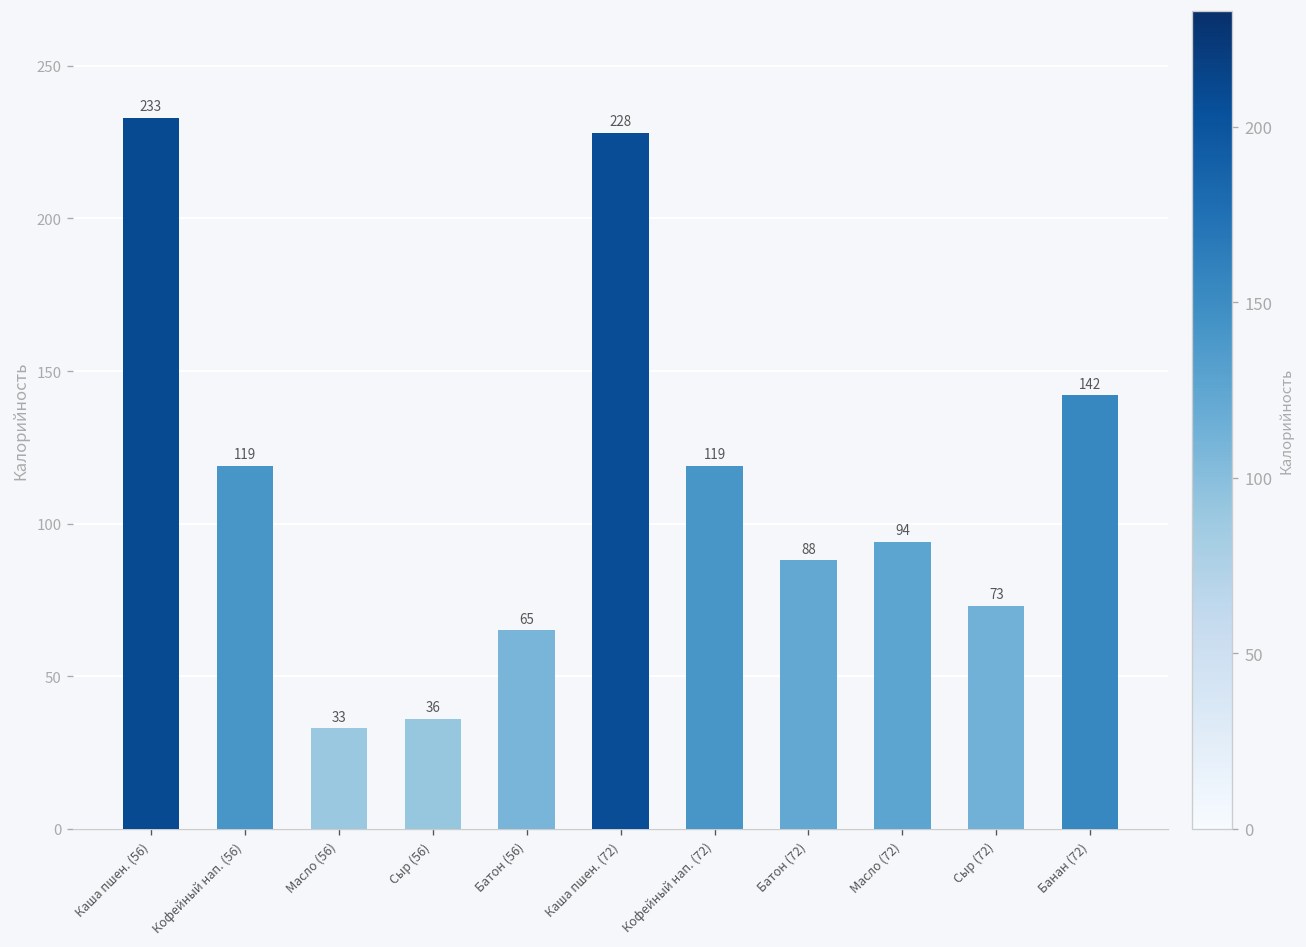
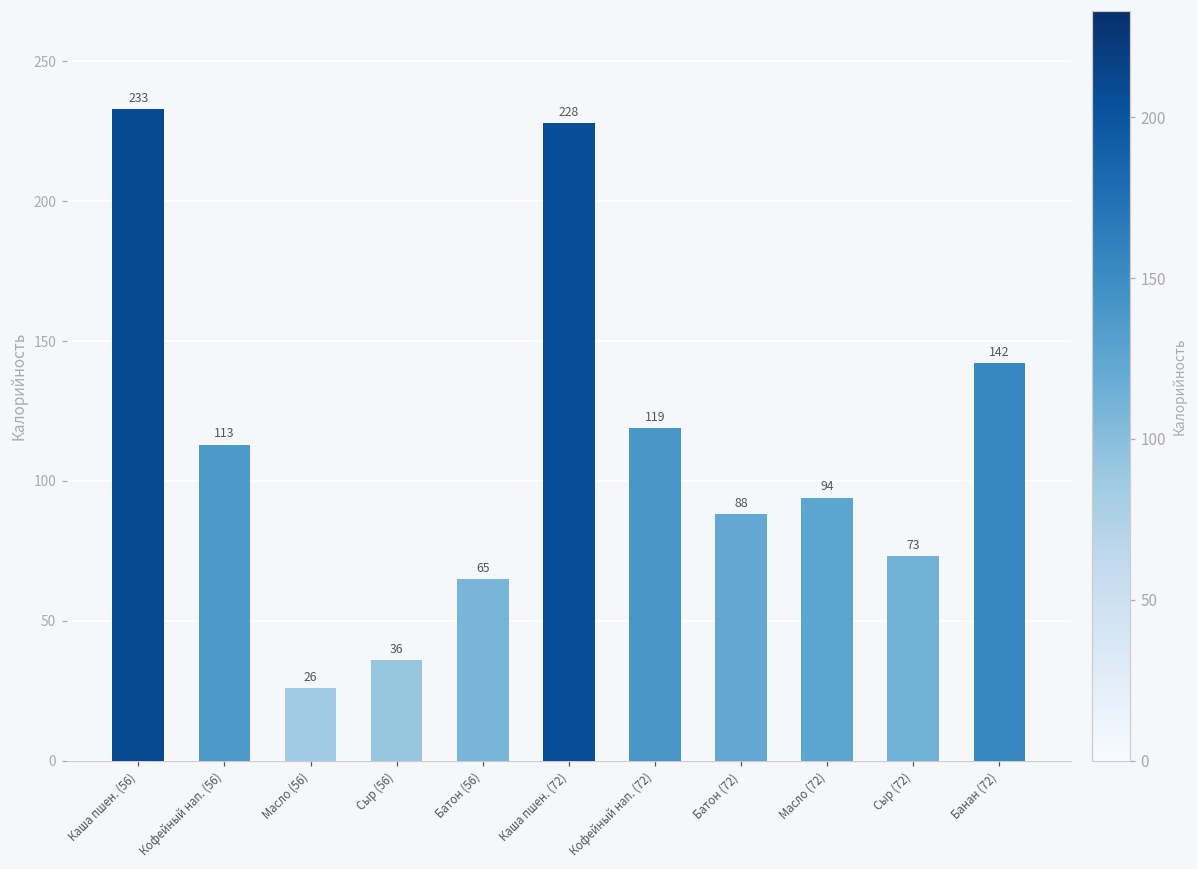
  {
    "Каша пшен. (56)": 233,
-   "Кофейный нап. (56)": 119,
-   "Масло (56)": 33,
+   "Кофейный нап. (56)": 113,
+   "Масло (56)": 26,
    "Сыр (56)": 36,
    "Батон (56)": 65,
    "Каша пшен. (72)": 228,
    "Кофейный нап. (72)": 119,
    "Батон (72)": 88,
    "Масло (72)": 94,
    "Сыр (72)": 73,
    "Банан (72)": 142
  }
